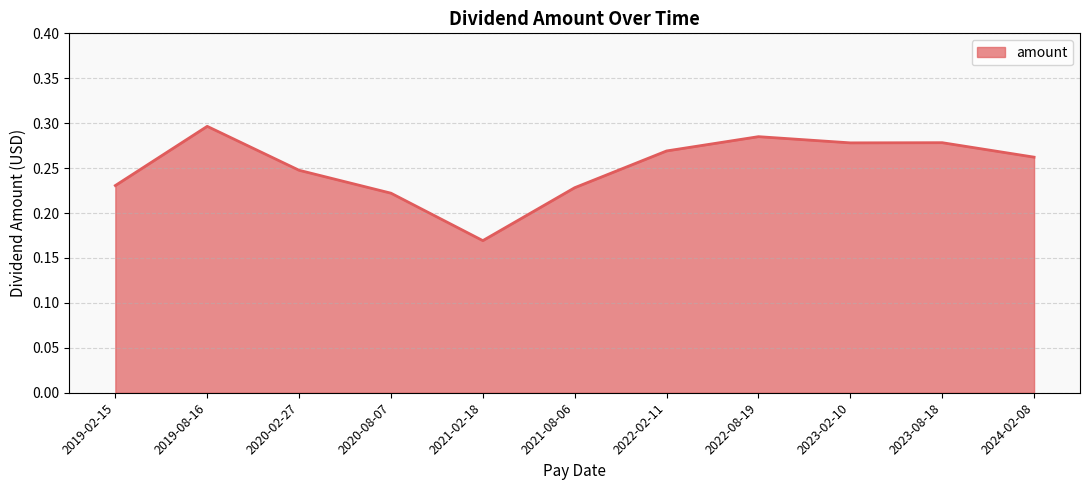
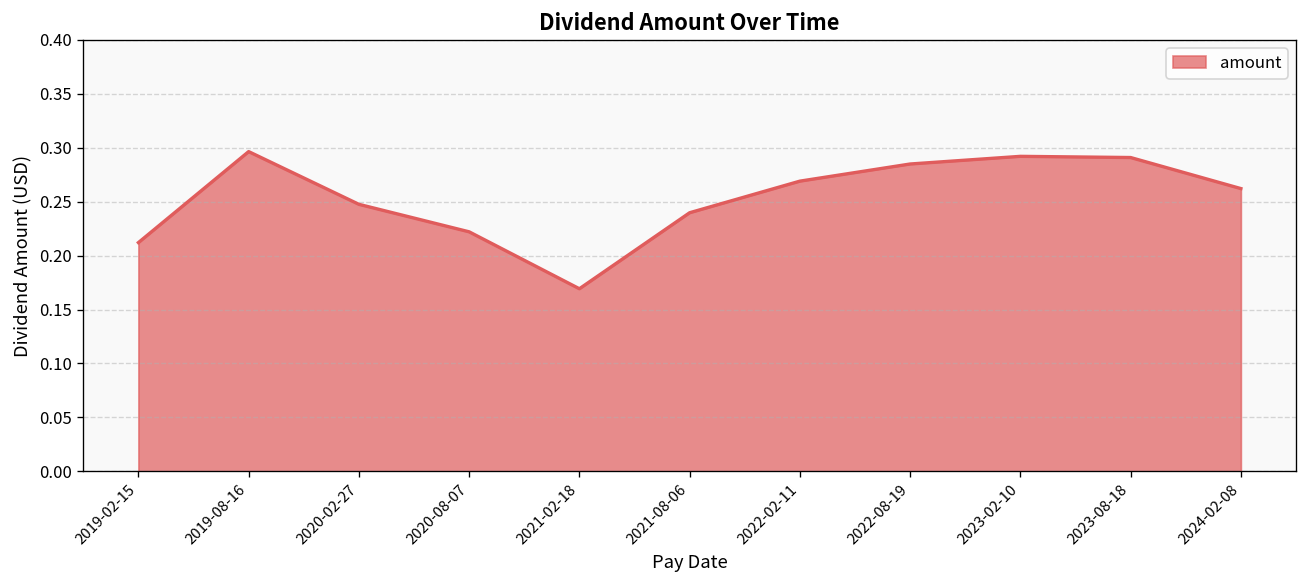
  {
-   "2019-02-15": 0.23,
+   "2019-02-15": 0.21,
    "2019-08-16": 0.30,
    "2020-02-27": 0.25,
    "2020-08-07": 0.22,
    "2021-02-18": 0.17,
-   "2021-08-06": 0.23,
+   "2021-08-06": 0.24,
    "2022-02-11": 0.27,
    "2022-08-19": 0.29,
-   "2023-02-10": 0.28,
-   "2023-08-18": 0.28,
+   "2023-02-10": 0.29,
+   "2023-08-18": 0.29,
    "2024-02-08": 0.26
  }
